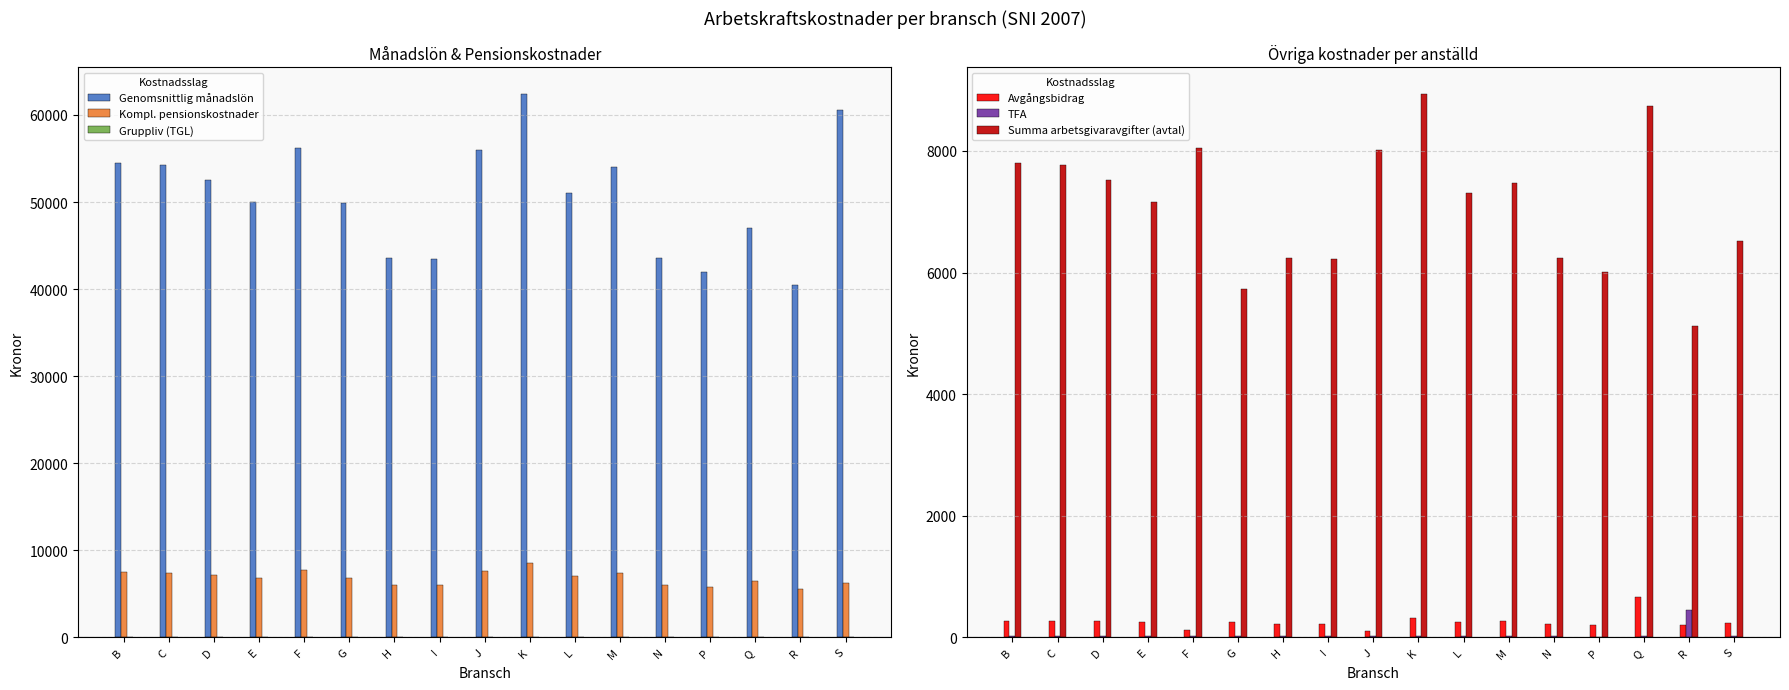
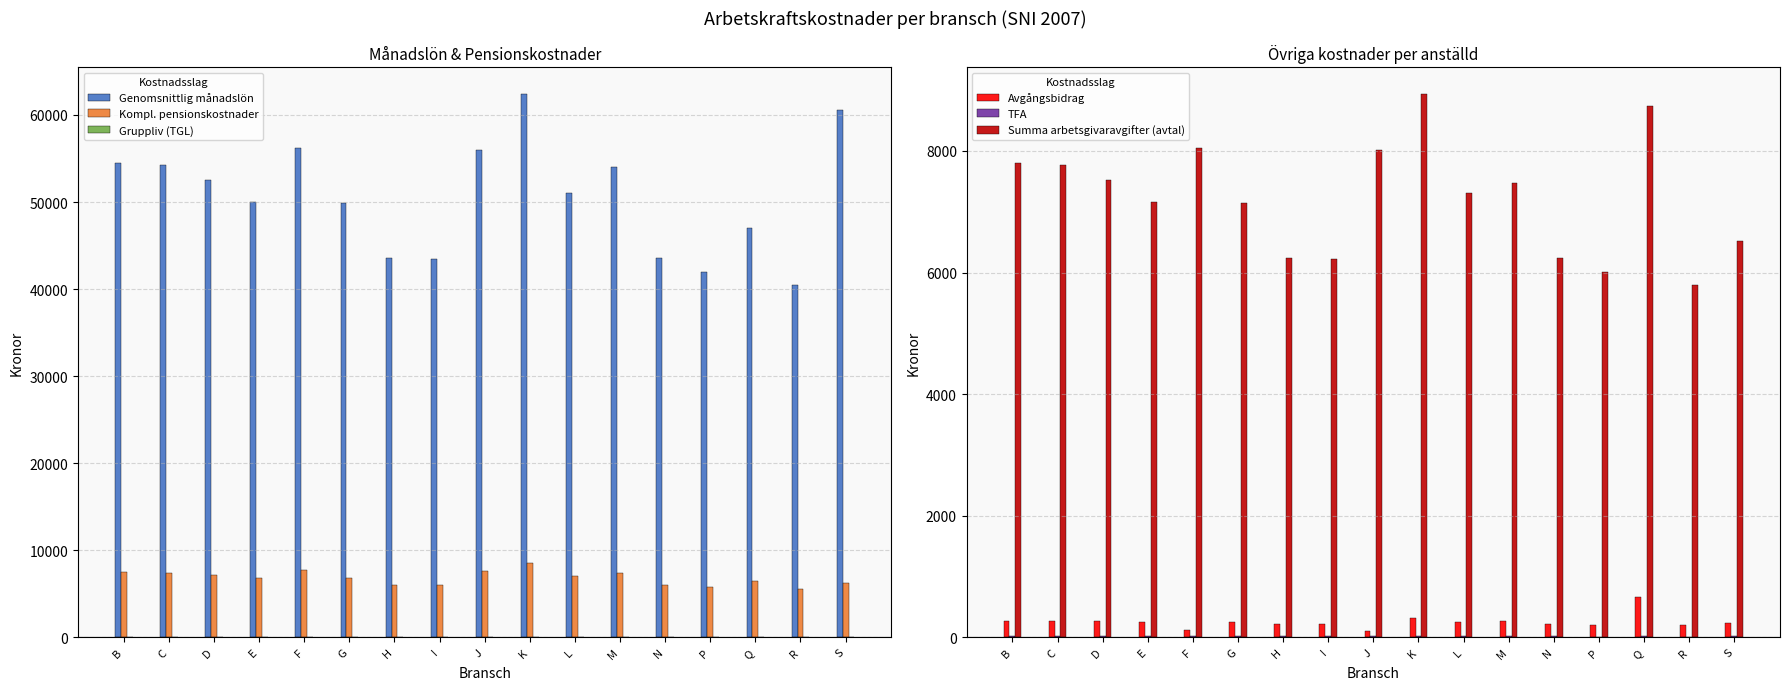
  {
    "Månadslön & Pensionskostnader": {
      "Genomsnittlig månadslön": {
        "B": 55000,
        "C": 54000,
        "D": 53000,
        "E": 50000,
        "F": 56000,
        "G": 50000,
        "H": 44000,
        "I": 43000,
        "J": 56000,
        "K": 62000,
        "L": 51000,
        "M": 54000,
        "N": 44000,
        "P": 42000,
        "Q": 47000,
        "R": 40000,
        "S": 61000
      },
      "Kompl. pensionskostnader": {
        "B": 7000,
        "C": 7000,
        "D": 7000,
        "E": 7000,
        "F": 8000,
        "G": 7000,
        "H": 6000,
        "I": 6000,
        "J": 8000,
        "K": 9000,
        "L": 7000,
        "M": 7000,
        "N": 6000,
        "P": 6000,
        "Q": 6000,
        "R": 6000,
        "S": 6000
      }
    },
    "Övriga kostnader per anställd": {
      "Avgångsbidrag": {
        "B": 300,
        "C": 300,
        "D": 300,
        "E": 300,
        "F": 100,
        "G": 200,
        "H": 200,
        "I": 200,
        "J": 100,
        "K": 300,
        "L": 300,
        "M": 300,
        "N": 200,
        "P": 200,
        "Q": 700,
        "R": 200,
        "S": 200
      },
      "TFA": {
-       "R": 500
+       "R": 0
      },
      "Summa arbetsgivaravgifter (avtal)": {
        "B": 7800,
        "C": 7800,
        "D": 7500,
        "E": 7200,
        "F": 8100,
-       "G": 5700,
+       "G": 7100,
        "H": 6200,
        "I": 6200,
        "J": 8000,
        "K": 8900,
        "L": 7300,
        "M": 7500,
        "N": 6200,
        "P": 6000,
        "Q": 8700,
-       "R": 5100,
+       "R": 5800,
        "S": 6500
      }
    }
  }
